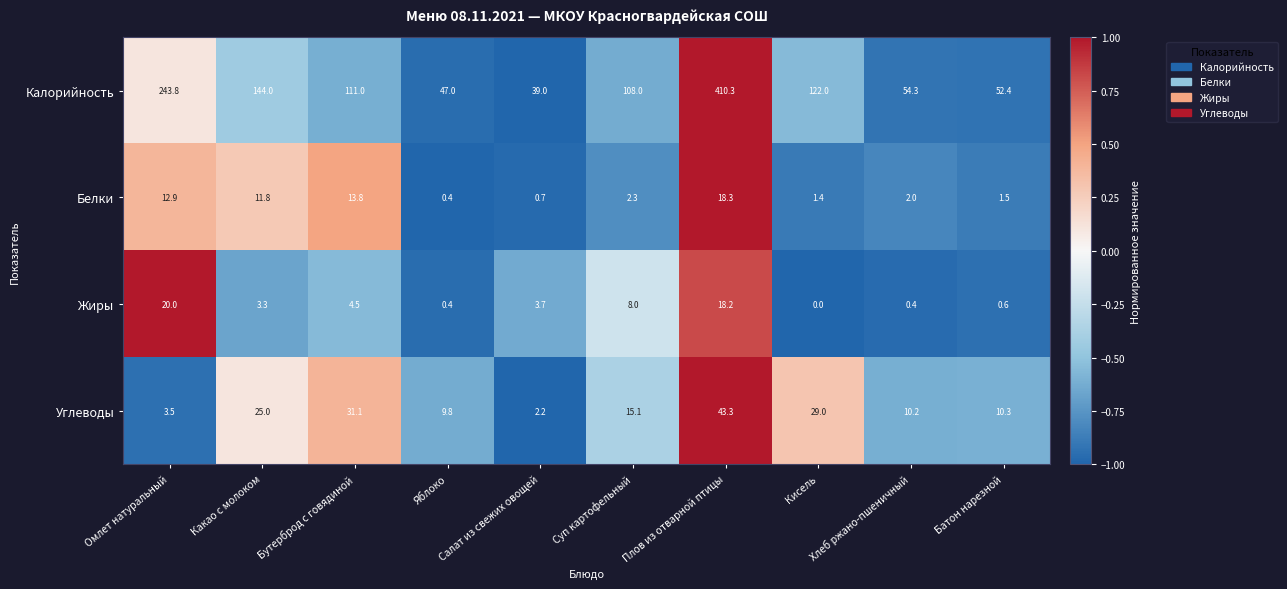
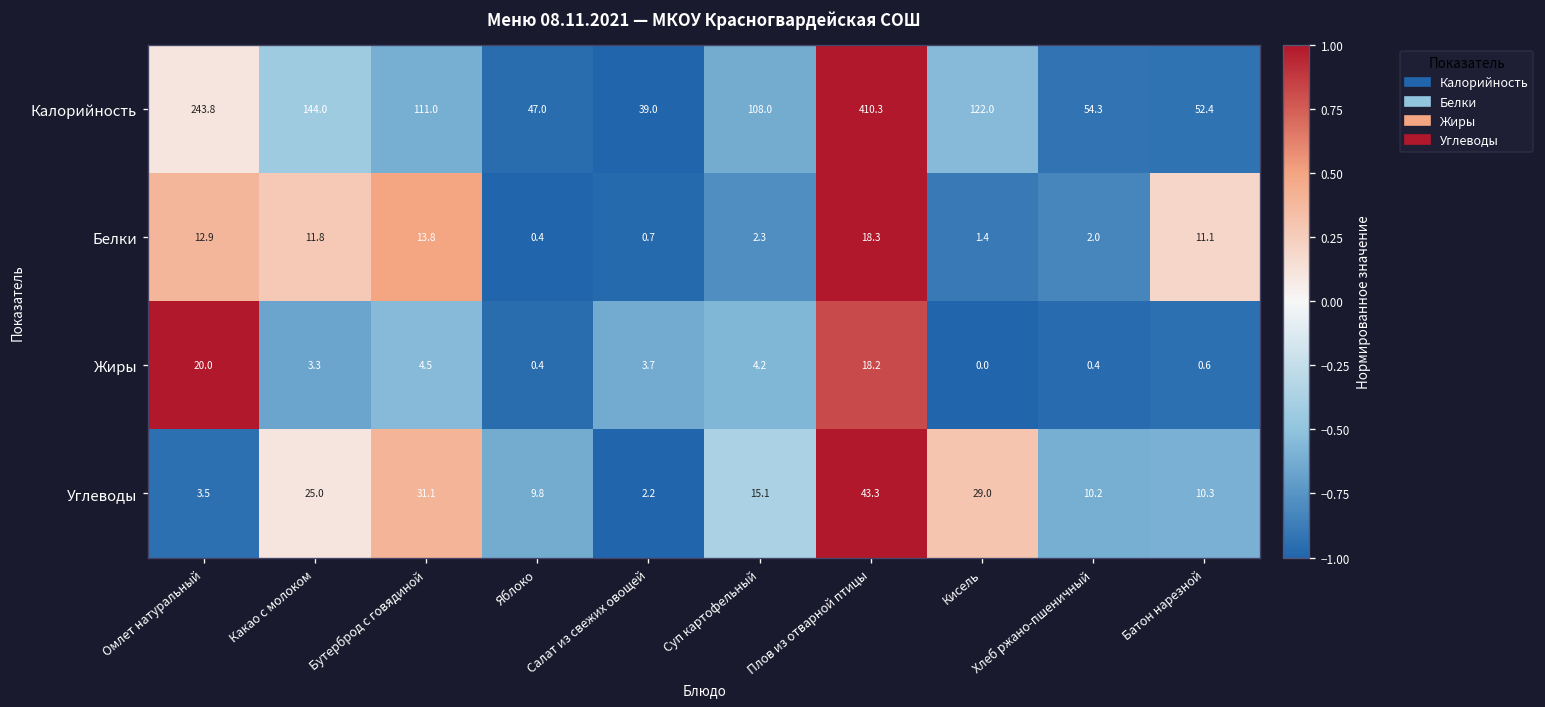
  {
    "Калорийность": {
      "Омлет натуральный": 243.8,
      "Какао с молоком": 144.0,
      "Бутерброд с говядиной": 111.0,
      "Яблоко": 47.0,
      "Салат из свежих овощей": 39.0,
      "Суп картофельный": 108.0,
      "Плов из отварной птицы": 410.3,
      "Кисель": 122.0,
      "Хлеб ржано-пшеничный": 54.3,
      "Батон нарезной": 52.4
    },
    "Белки": {
      "Омлет натуральный": 12.9,
      "Какао с молоком": 11.8,
      "Бутерброд с говядиной": 13.8,
      "Яблоко": 0.4,
      "Салат из свежих овощей": 0.7,
      "Суп картофельный": 2.3,
      "Плов из отварной птицы": 18.3,
      "Кисель": 1.4,
      "Хлеб ржано-пшеничный": 2.0,
-     "Батон нарезной": 1.5
+     "Батон нарезной": 11.1
    },
    "Жиры": {
      "Омлет натуральный": 20.0,
      "Какао с молоком": 3.3,
      "Бутерброд с говядиной": 4.5,
      "Яблоко": 0.4,
      "Салат из свежих овощей": 3.7,
-     "Суп картофельный": 8.0,
+     "Суп картофельный": 4.2,
      "Плов из отварной птицы": 18.2,
      "Кисель": 0.0,
      "Хлеб ржано-пшеничный": 0.4,
      "Батон нарезной": 0.6
    },
    "Углеводы": {
      "Омлет натуральный": 3.5,
      "Какао с молоком": 25.0,
      "Бутерброд с говядиной": 31.1,
      "Яблоко": 9.8,
      "Салат из свежих овощей": 2.2,
      "Суп картофельный": 15.1,
      "Плов из отварной птицы": 43.3,
      "Кисель": 29.0,
      "Хлеб ржано-пшеничный": 10.2,
      "Батон нарезной": 10.3
    }
  }
